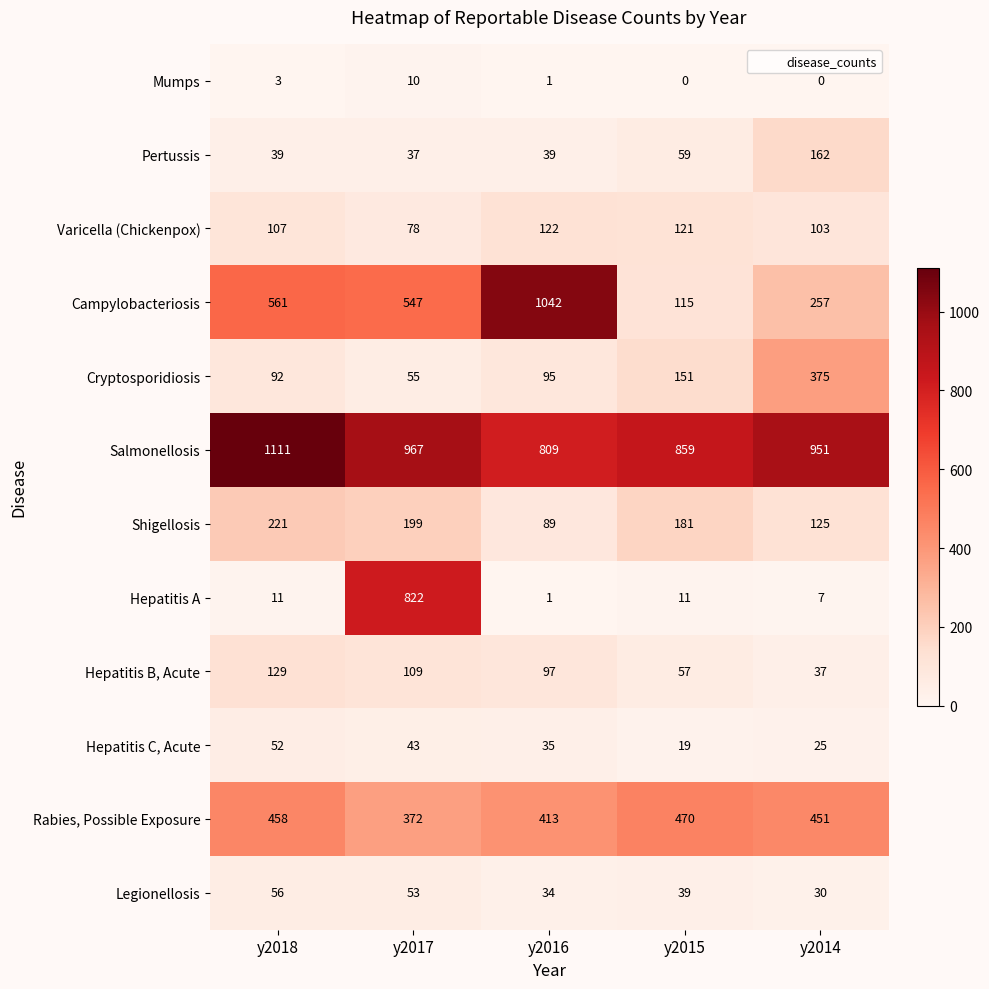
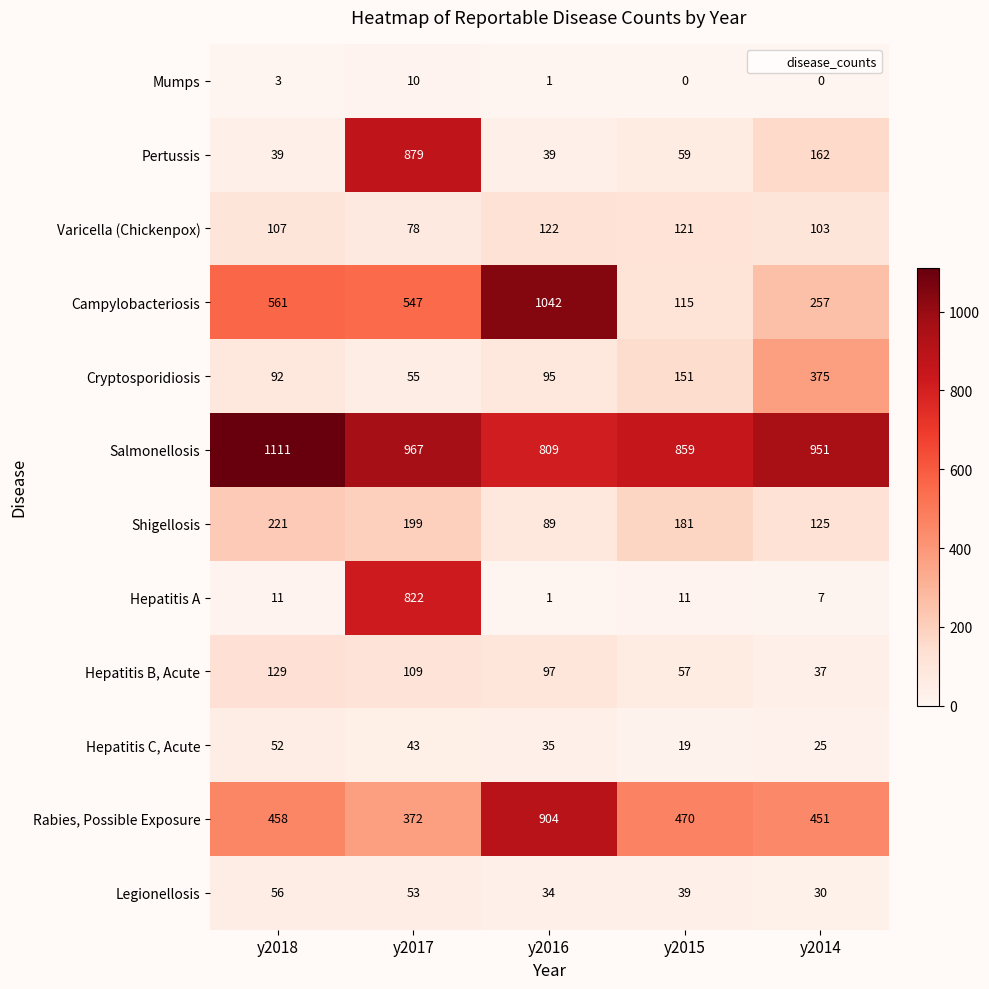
  {
    "Mumps": {
      "y2018": 3,
      "y2017": 10,
      "y2016": 1,
      "y2015": 0,
      "y2014": 0
    },
    "Pertussis": {
      "y2018": 39,
-     "y2017": 37,
+     "y2017": 879,
      "y2016": 39,
      "y2015": 59,
      "y2014": 162
    },
    "Varicella (Chickenpox)": {
      "y2018": 107,
      "y2017": 78,
      "y2016": 122,
      "y2015": 121,
      "y2014": 103
    },
    "Campylobacteriosis": {
      "y2018": 561,
      "y2017": 547,
      "y2016": 1042,
      "y2015": 115,
      "y2014": 257
    },
    "Cryptosporidiosis": {
      "y2018": 92,
      "y2017": 55,
      "y2016": 95,
      "y2015": 151,
      "y2014": 375
    },
    "Salmonellosis": {
      "y2018": 1111,
      "y2017": 967,
      "y2016": 809,
      "y2015": 859,
      "y2014": 951
    },
    "Shigellosis": {
      "y2018": 221,
      "y2017": 199,
      "y2016": 89,
      "y2015": 181,
      "y2014": 125
    },
    "Hepatitis A": {
      "y2018": 11,
      "y2017": 822,
      "y2016": 1,
      "y2015": 11,
      "y2014": 7
    },
    "Hepatitis B, Acute": {
      "y2018": 129,
      "y2017": 109,
      "y2016": 97,
      "y2015": 57,
      "y2014": 37
    },
    "Hepatitis C, Acute": {
      "y2018": 52,
      "y2017": 43,
      "y2016": 35,
      "y2015": 19,
      "y2014": 25
    },
    "Rabies, Possible Exposure": {
      "y2018": 458,
      "y2017": 372,
-     "y2016": 413,
+     "y2016": 904,
      "y2015": 470,
      "y2014": 451
    },
    "Legionellosis": {
      "y2018": 56,
      "y2017": 53,
      "y2016": 34,
      "y2015": 39,
      "y2014": 30
    }
  }
